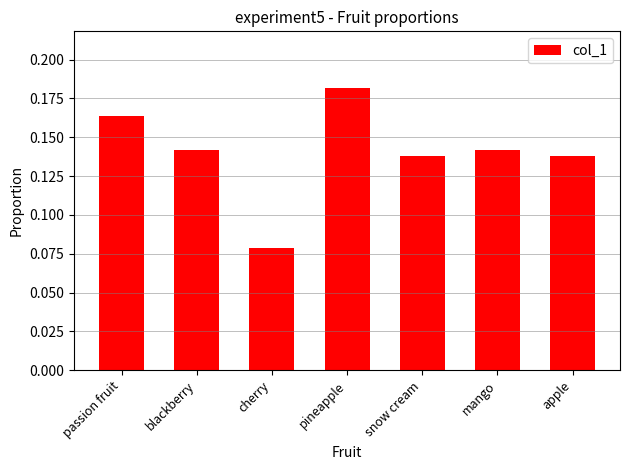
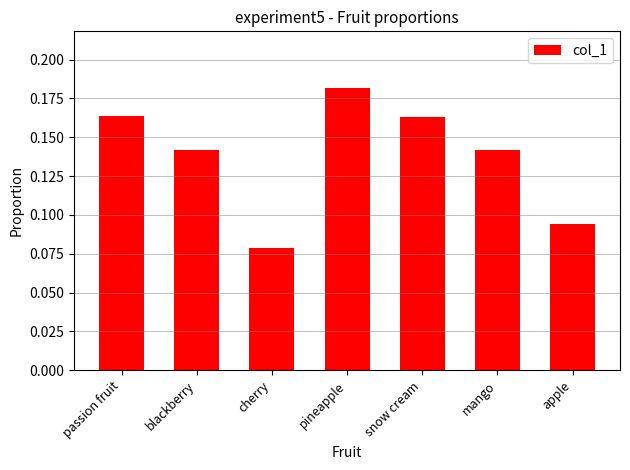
  {
    "passion fruit": 0.164,
    "blackberry": 0.142,
    "cherry": 0.079,
    "pineapple": 0.182,
-   "snow cream": 0.138,
+   "snow cream": 0.163,
    "mango": 0.142,
-   "apple": 0.138
+   "apple": 0.094
  }
